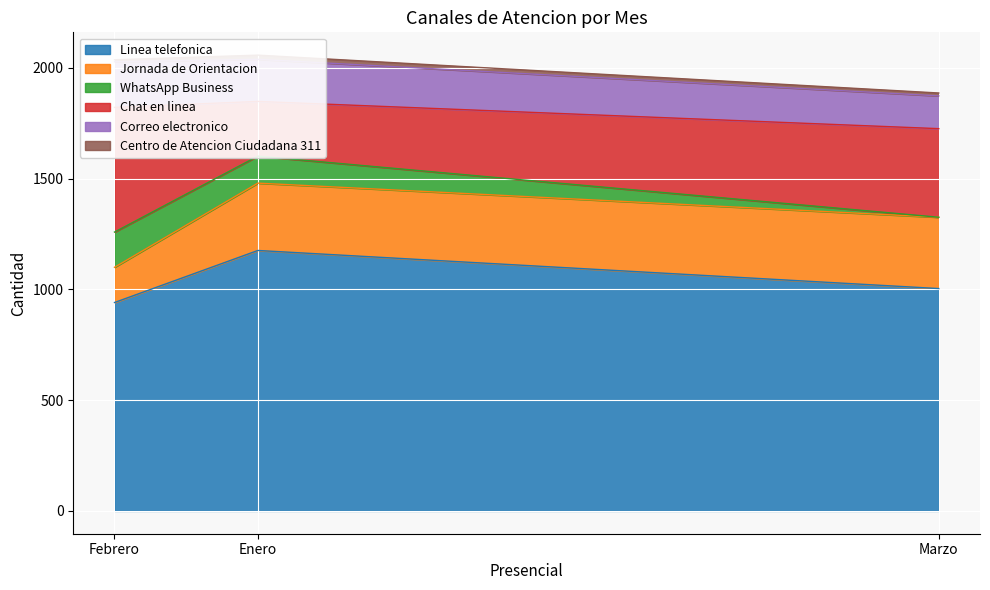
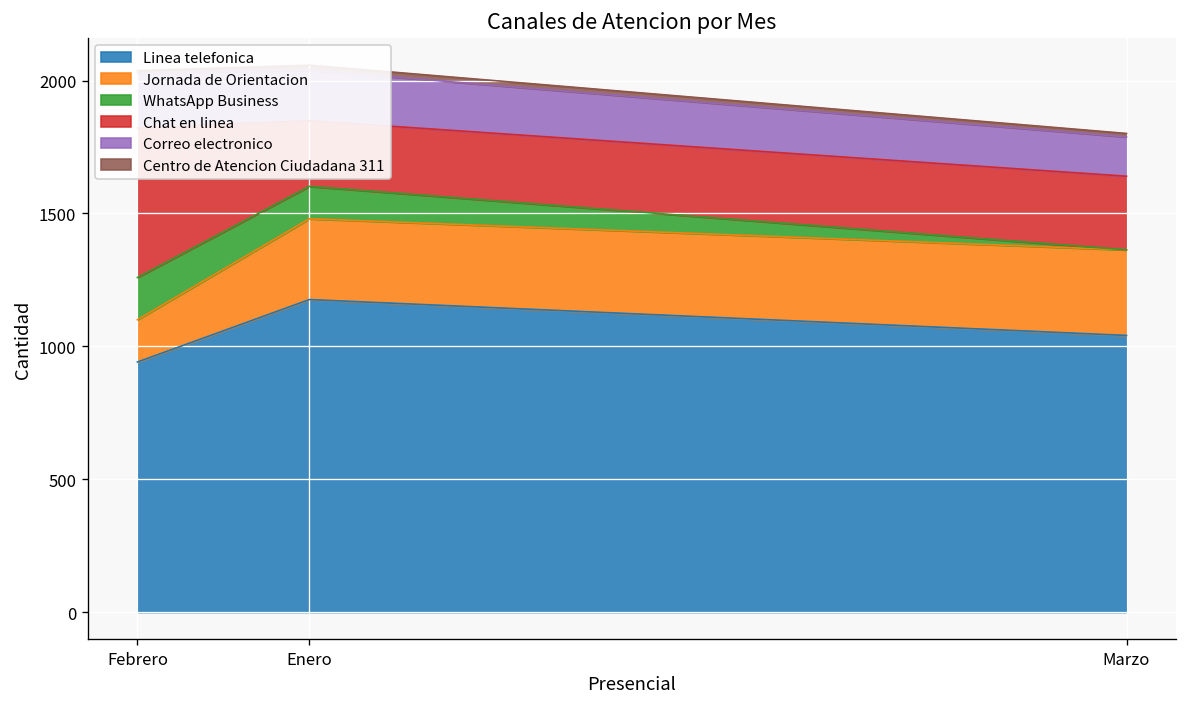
  {
    "Linea telefonica": {
      "Febrero": 940,
      "Enero": 1180,
-     "Marzo": 1000
+     "Marzo": 1040
    },
    "Jornada de Orientacion": {
      "Febrero": 160,
      "Enero": 300
    },
    "WhatsApp Business": {
      "Febrero": 160
    },
    "Chat en linea": {
-     "Marzo": 400
+     "Marzo": 280
    },
    "Correo electronico": {
      "Marzo": 150
    },
    "Centro de Atencion Ciudadana 311": {
      "Marzo": 10
    }
  }
